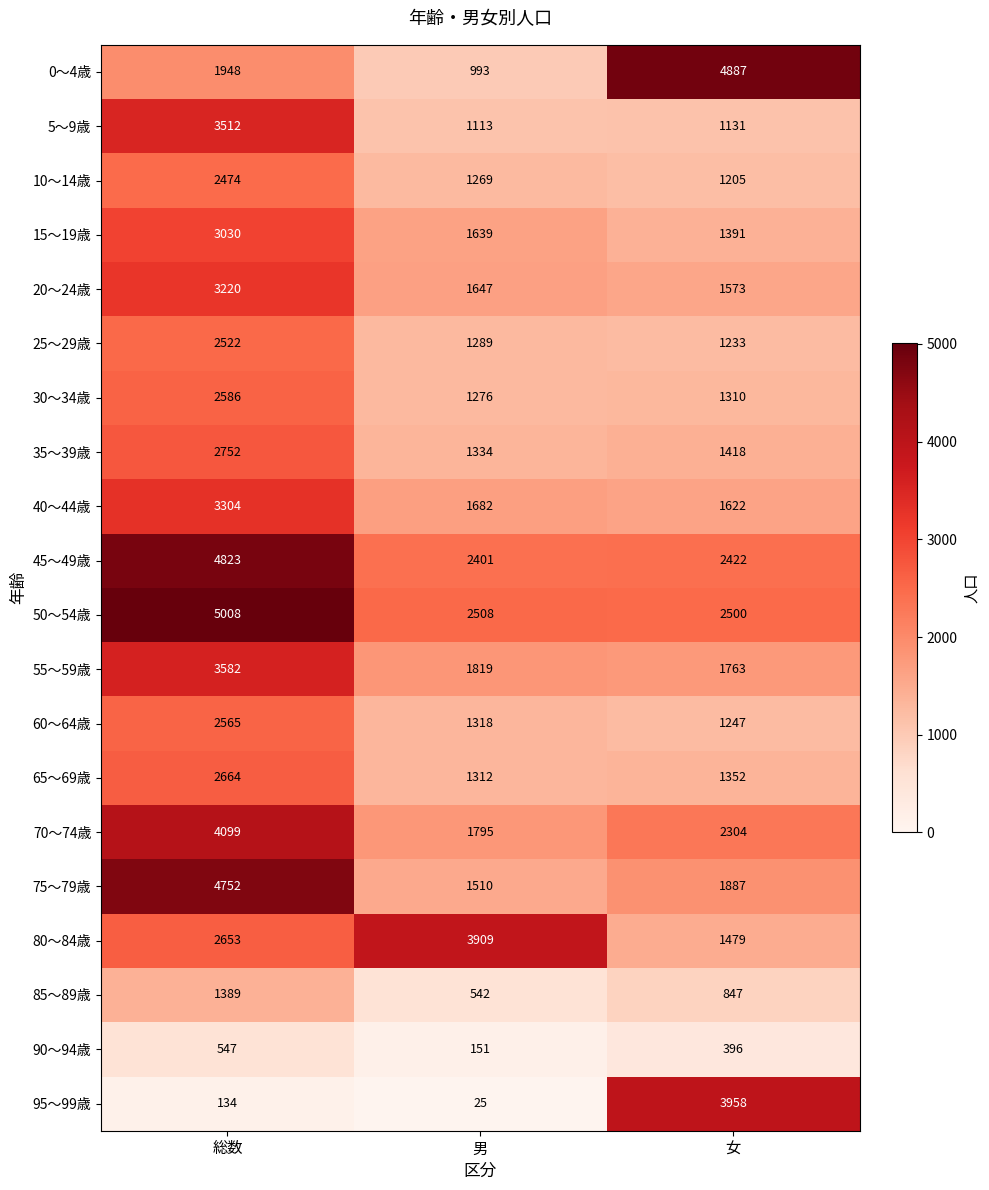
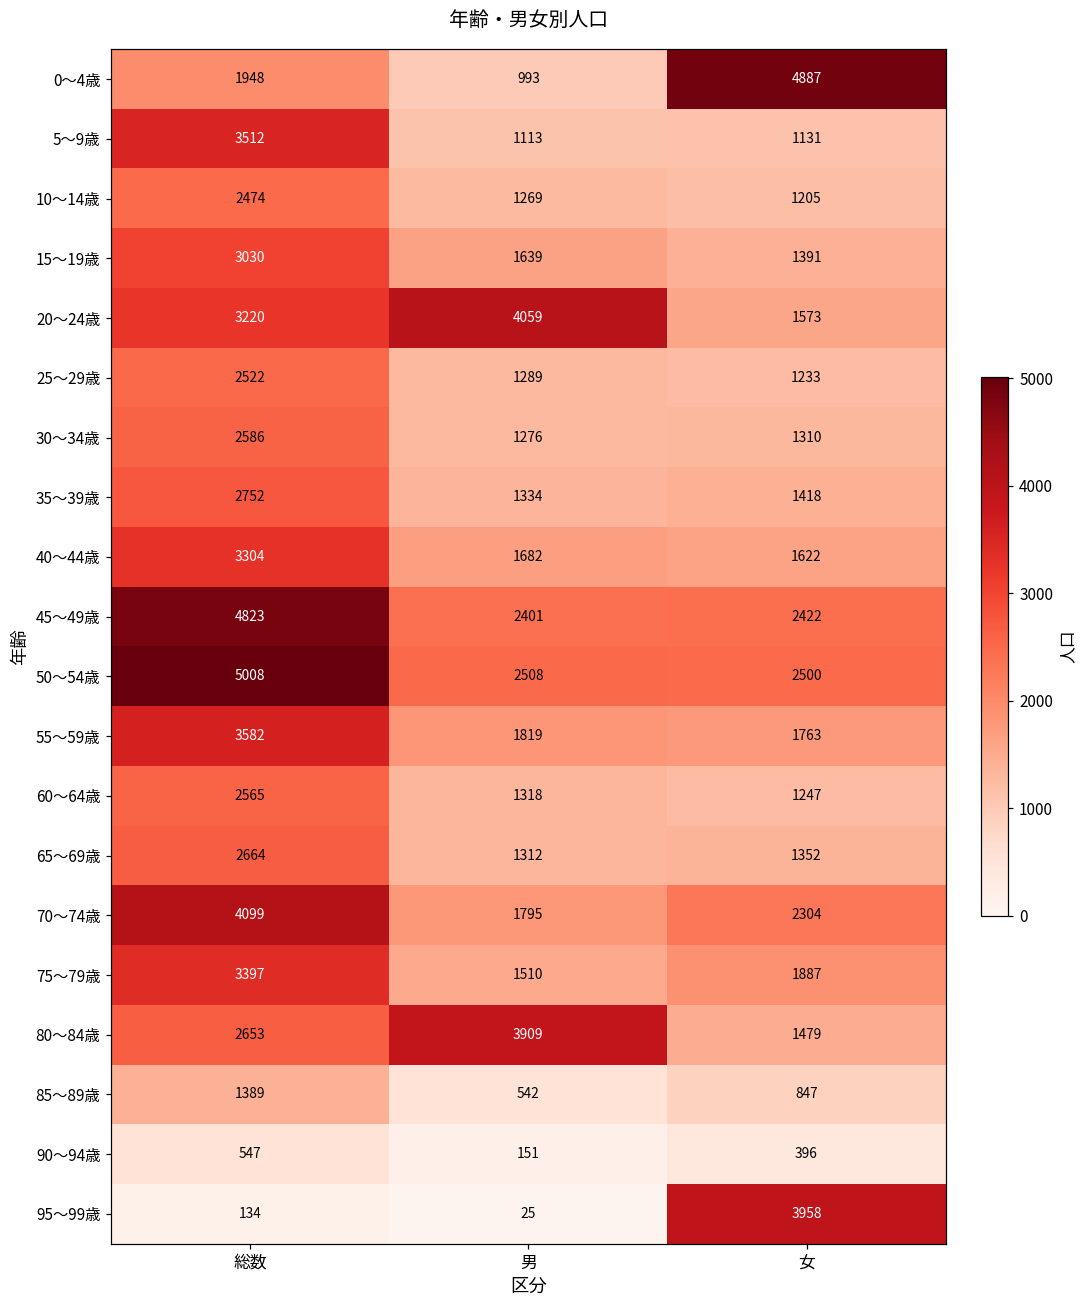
  {
    "0～4歳": {
      "総数": 1948,
      "男": 993,
      "女": 4887
    },
    "5～9歳": {
      "総数": 3512,
      "男": 1113,
      "女": 1131
    },
    "10～14歳": {
      "総数": 2474,
      "男": 1269,
      "女": 1205
    },
    "15～19歳": {
      "総数": 3030,
      "男": 1639,
      "女": 1391
    },
    "20～24歳": {
      "総数": 3220,
-     "男": 1647,
+     "男": 4059,
      "女": 1573
    },
    "25～29歳": {
      "総数": 2522,
      "男": 1289,
      "女": 1233
    },
    "30～34歳": {
      "総数": 2586,
      "男": 1276,
      "女": 1310
    },
    "35～39歳": {
      "総数": 2752,
      "男": 1334,
      "女": 1418
    },
    "40～44歳": {
      "総数": 3304,
      "男": 1682,
      "女": 1622
    },
    "45～49歳": {
      "総数": 4823,
      "男": 2401,
      "女": 2422
    },
    "50～54歳": {
      "総数": 5008,
      "男": 2508,
      "女": 2500
    },
    "55～59歳": {
      "総数": 3582,
      "男": 1819,
      "女": 1763
    },
    "60～64歳": {
      "総数": 2565,
      "男": 1318,
      "女": 1247
    },
    "65～69歳": {
      "総数": 2664,
      "男": 1312,
      "女": 1352
    },
    "70～74歳": {
      "総数": 4099,
      "男": 1795,
      "女": 2304
    },
    "75～79歳": {
-     "総数": 4752,
+     "総数": 3397,
      "男": 1510,
      "女": 1887
    },
    "80～84歳": {
      "総数": 2653,
      "男": 3909,
      "女": 1479
    },
    "85～89歳": {
      "総数": 1389,
      "男": 542,
      "女": 847
    },
    "90～94歳": {
      "総数": 547,
      "男": 151,
      "女": 396
    },
    "95～99歳": {
      "総数": 134,
      "男": 25,
      "女": 3958
    }
  }
